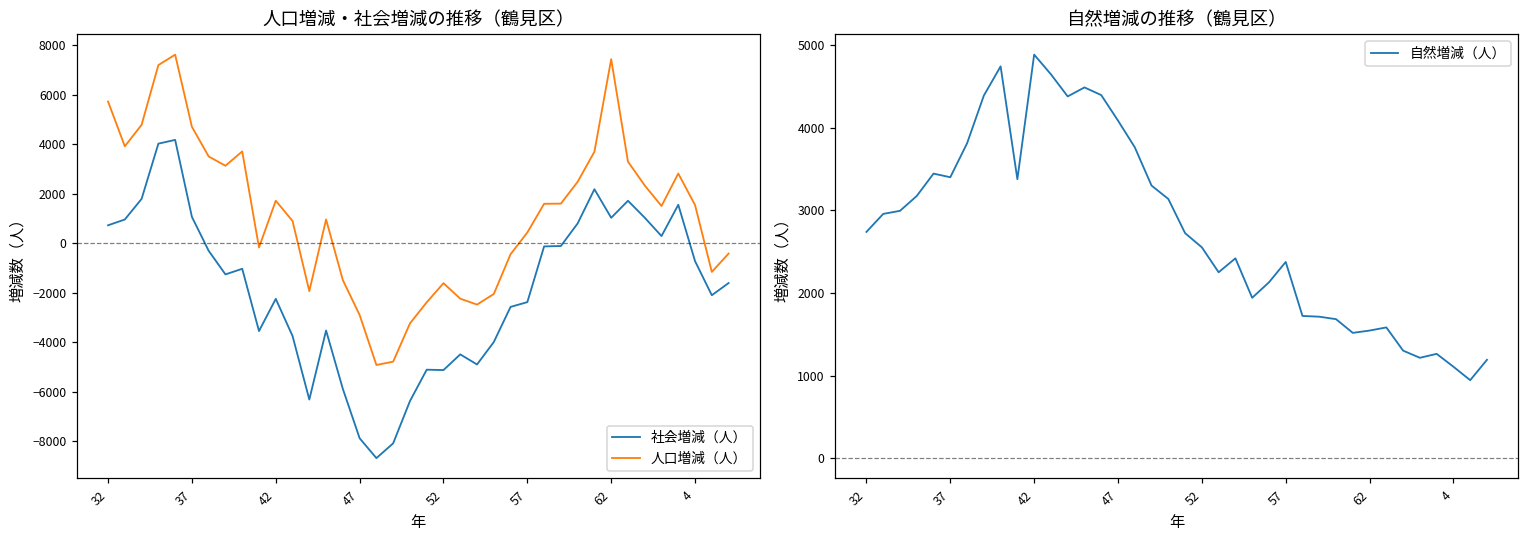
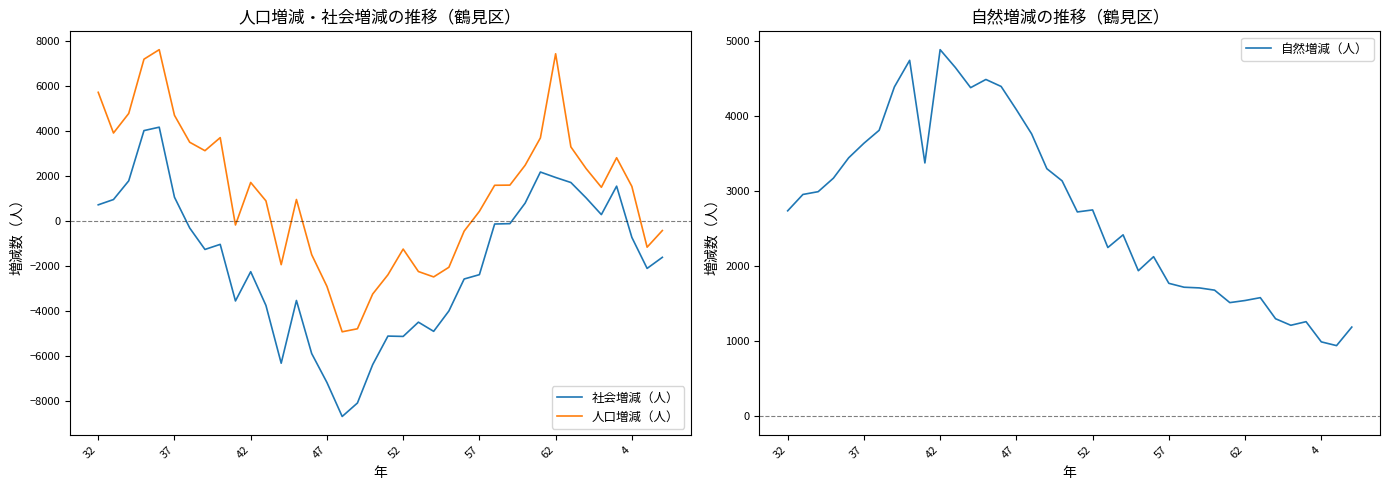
  {
    "人口増減・社会増減の推移（鶴見区）": {
      "社会増減（人）": {
        "32": 700,
        "37": 1100,
        "42": -2300,
-       "47": -7900,
+       "47": -7200,
        "52": -5100,
        "57": -2400,
-       "62": 1000,
+       "62": 1900,
        "4": -700
      },
      "人口増減（人）": {
        "32": 5700,
        "37": 4700,
        "42": 1700,
        "47": -2900,
-       "52": -1600,
+       "52": -1200,
        "57": 400,
        "62": 7400,
        "4": 1500
      }
    },
    "自然増減の推移（鶴見区）": {
      "32": 2700,
-     "37": 3400,
+     "37": 3600,
      "42": 4900,
      "47": 4100,
-     "52": 2600,
-     "57": 2400,
+     "52": 2800,
+     "57": 1800,
      "62": 1500,
-     "4": 1100
+     "4": 1000
    }
  }
